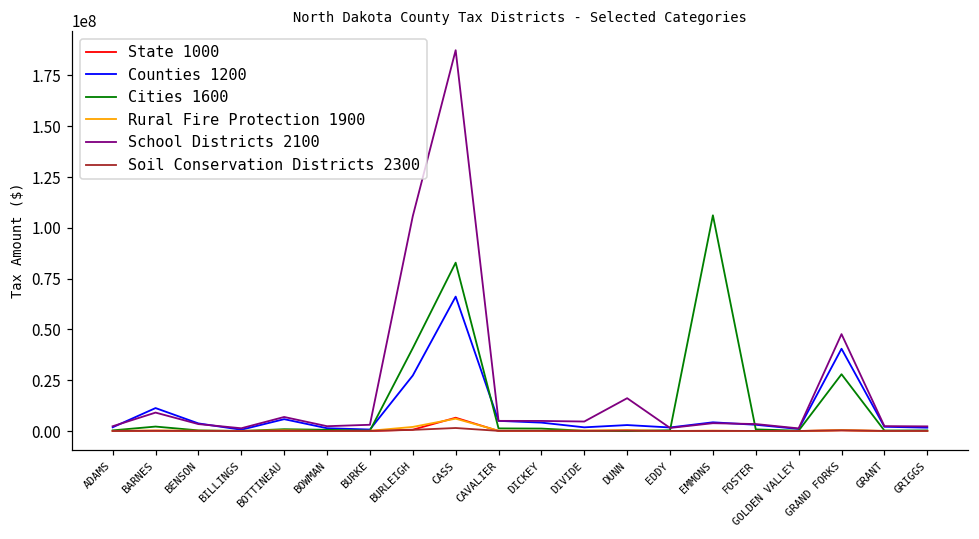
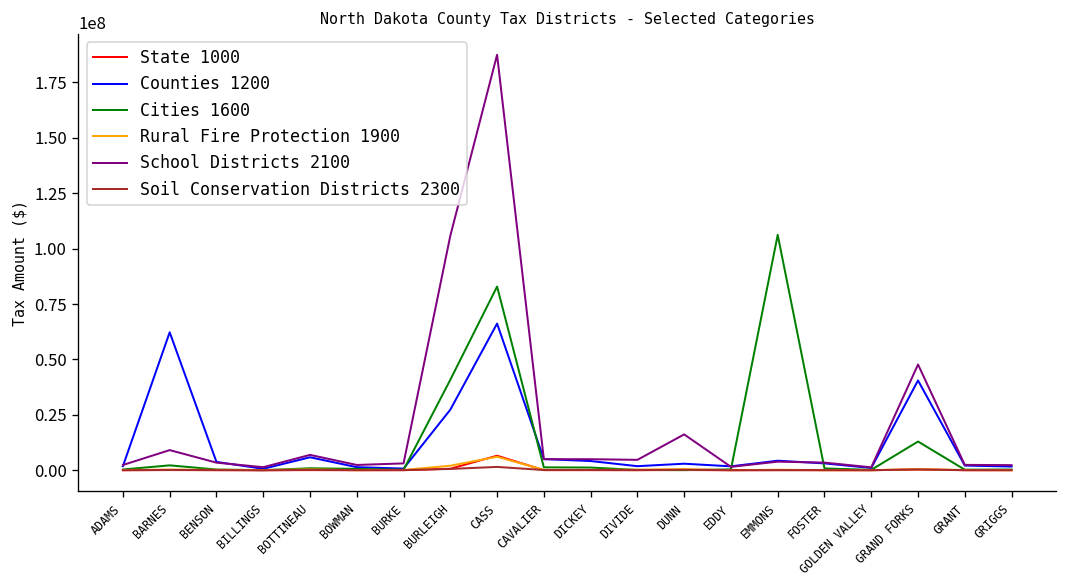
  {
    "Counties 1200": {
-     "BARNES": 11000000,
+     "BARNES": 62000000,
      "BURLEIGH": 27000000,
      "CASS": 66000000,
      "DIVIDE": 2000000,
      "DUNN": 3000000,
      "GRAND FORKS": 41000000
    },
    "Cities 1600": {
      "BARNES": 2000000,
      "BURLEIGH": 41000000,
      "CASS": 83000000,
      "EMMONS": 106000000,
-     "GRAND FORKS": 28000000
+     "GRAND FORKS": 13000000
    },
    "School Districts 2100": {
      "BARNES": 9000000,
      "BURKE": 3000000,
      "BURLEIGH": 106000000,
      "CASS": 187000000,
      "DIVIDE": 5000000,
      "DUNN": 16000000,
      "GRAND FORKS": 48000000
    },
    "Soil Conservation Districts 2300": {
      "CASS": 2000000
    }
  }
